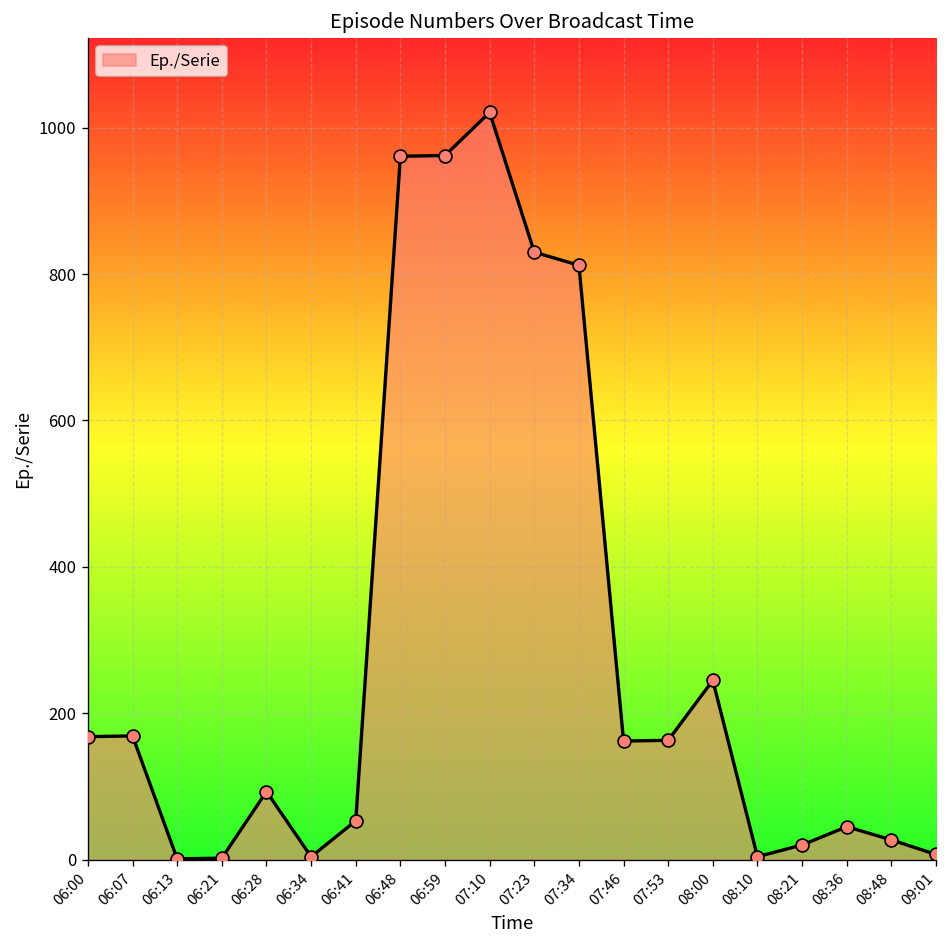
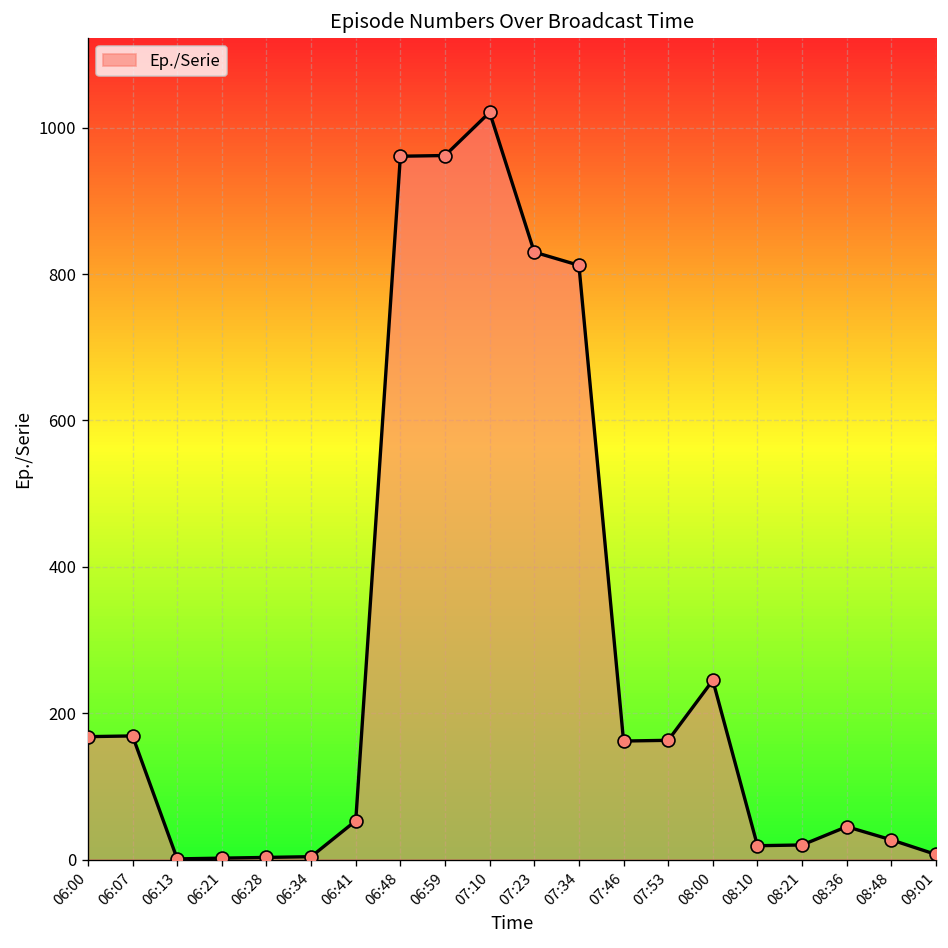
  {
    "06:00": 170,
    "06:07": 170,
    "06:13": 0,
    "06:21": 0,
-   "06:28": 90,
+   "06:28": 0,
    "06:34": 0,
    "06:41": 50,
    "06:48": 960,
    "06:59": 960,
    "07:10": 1020,
    "07:23": 830,
    "07:34": 810,
    "07:46": 160,
    "07:53": 160,
    "08:00": 250,
-   "08:10": 0,
+   "08:10": 20,
    "08:21": 20,
    "08:36": 50,
    "08:48": 30,
    "09:01": 10
  }
